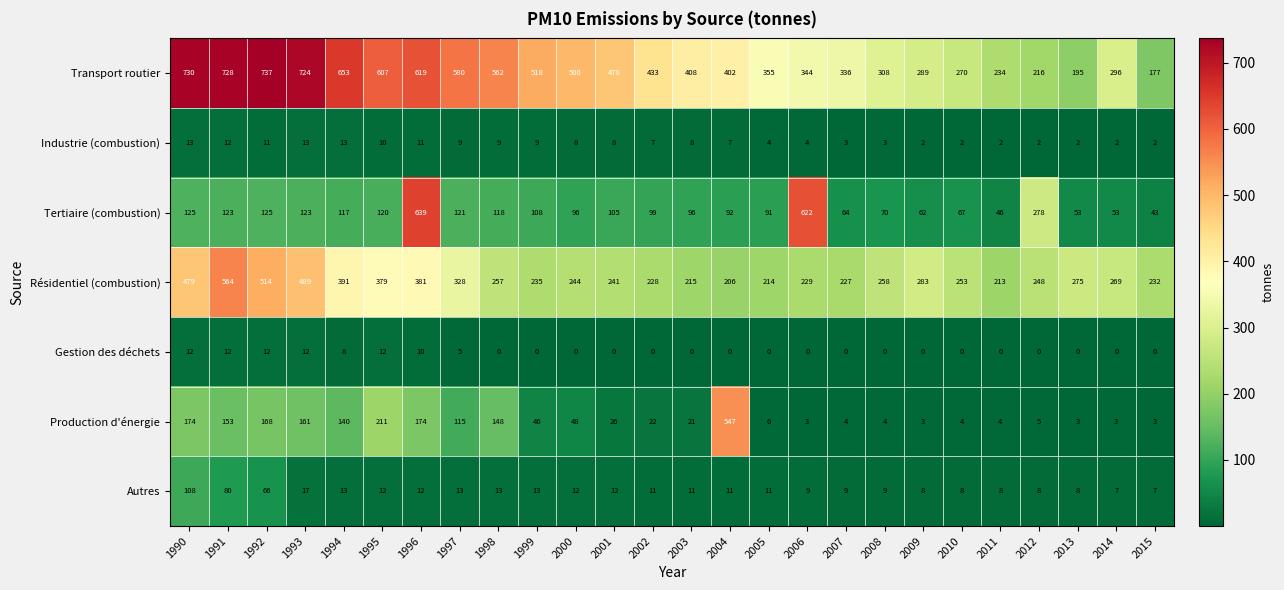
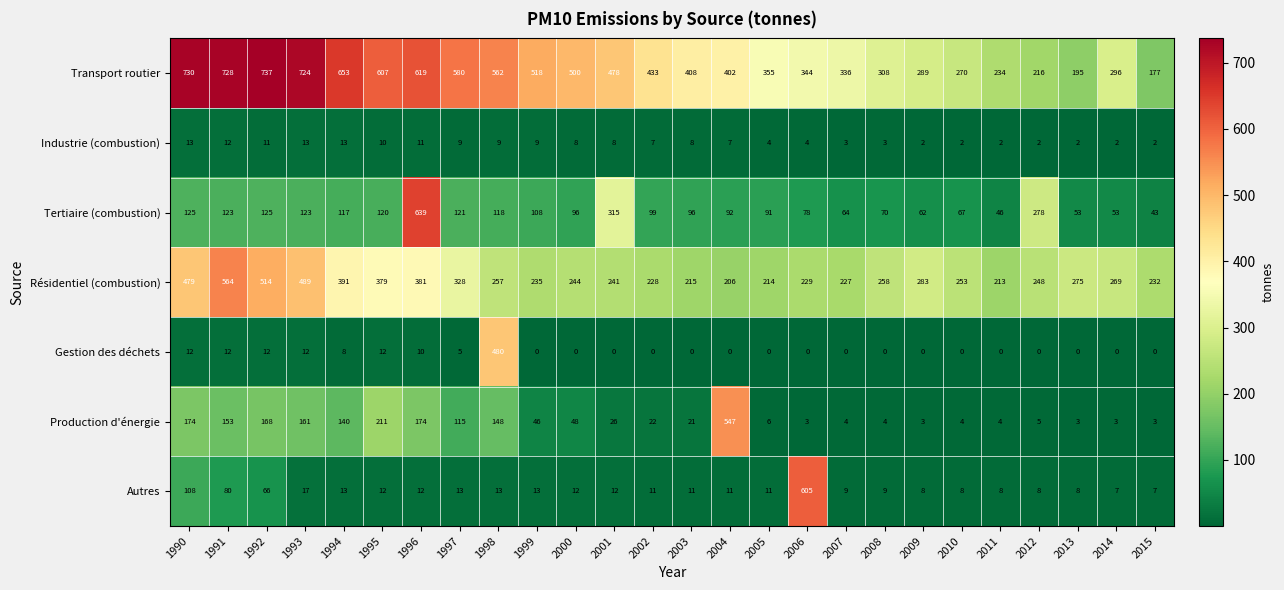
  {
    "Transport routier": {
      "1990": 730,
      "1991": 728,
      "1992": 737,
      "1993": 724,
      "1994": 653,
      "1995": 607,
      "1996": 619,
      "1997": 580,
      "1998": 562,
      "1999": 518,
      "2000": 500,
      "2001": 478,
      "2002": 433,
      "2003": 408,
      "2004": 402,
      "2005": 355,
      "2006": 344,
      "2007": 336,
      "2008": 308,
      "2009": 289,
      "2010": 270,
      "2011": 234,
      "2012": 216,
      "2013": 195,
      "2014": 296,
      "2015": 177
    },
    "Industrie (combustion)": {
      "1990": 13,
      "1991": 12,
      "1992": 11,
      "1993": 13,
      "1994": 13,
      "1995": 10,
      "1996": 11,
      "1997": 9,
      "1998": 9,
      "1999": 9,
      "2000": 8,
      "2001": 8,
      "2002": 7,
      "2003": 8,
      "2004": 7,
      "2005": 4,
      "2006": 4,
      "2007": 3,
      "2008": 3,
      "2009": 2,
      "2010": 2,
      "2011": 2,
      "2012": 2,
      "2013": 2,
      "2014": 2,
      "2015": 2
    },
    "Tertiaire (combustion)": {
      "1990": 125,
      "1991": 123,
      "1992": 125,
      "1993": 123,
      "1994": 117,
      "1995": 120,
      "1996": 639,
      "1997": 121,
      "1998": 118,
      "1999": 108,
      "2000": 96,
-     "2001": 105,
+     "2001": 315,
      "2002": 99,
      "2003": 96,
      "2004": 92,
      "2005": 91,
-     "2006": 622,
+     "2006": 78,
      "2007": 64,
      "2008": 70,
      "2009": 62,
      "2010": 67,
      "2011": 46,
      "2012": 278,
      "2013": 53,
      "2014": 53,
      "2015": 43
    },
    "Résidentiel (combustion)": {
      "1990": 479,
      "1991": 564,
      "1992": 514,
      "1993": 489,
      "1994": 391,
      "1995": 379,
      "1996": 381,
      "1997": 328,
      "1998": 257,
      "1999": 235,
      "2000": 244,
      "2001": 241,
      "2002": 228,
      "2003": 215,
      "2004": 206,
      "2005": 214,
      "2006": 229,
      "2007": 227,
      "2008": 258,
      "2009": 283,
      "2010": 253,
      "2011": 213,
      "2012": 248,
      "2013": 275,
      "2014": 269,
      "2015": 232
    },
    "Gestion des déchets": {
      "1990": 12,
      "1991": 12,
      "1992": 12,
      "1993": 12,
      "1994": 8,
      "1995": 12,
      "1996": 10,
      "1997": 5,
-     "1998": 0,
+     "1998": 480,
      "1999": 0,
      "2000": 0,
      "2001": 0,
      "2002": 0,
      "2003": 0,
      "2004": 0,
      "2005": 0,
      "2006": 0,
      "2007": 0,
      "2008": 0,
      "2009": 0,
      "2010": 0,
      "2011": 0,
      "2012": 0,
      "2013": 0,
      "2014": 0,
      "2015": 0
    },
    "Production d'énergie": {
      "1990": 174,
      "1991": 153,
      "1992": 168,
      "1993": 161,
      "1994": 140,
      "1995": 211,
      "1996": 174,
      "1997": 115,
      "1998": 148,
      "1999": 46,
      "2000": 48,
      "2001": 26,
      "2002": 22,
      "2003": 21,
      "2004": 547,
      "2005": 6,
      "2006": 3,
      "2007": 4,
      "2008": 4,
      "2009": 3,
      "2010": 4,
      "2011": 4,
      "2012": 5,
      "2013": 3,
      "2014": 3,
      "2015": 3
    },
    "Autres": {
      "1990": 108,
      "1991": 80,
      "1992": 66,
      "1993": 17,
      "1994": 13,
      "1995": 12,
      "1996": 12,
      "1997": 13,
      "1998": 13,
      "1999": 13,
      "2000": 12,
      "2001": 12,
      "2002": 11,
      "2003": 11,
      "2004": 11,
      "2005": 11,
-     "2006": 9,
+     "2006": 605,
      "2007": 9,
      "2008": 9,
      "2009": 8,
      "2010": 8,
      "2011": 8,
      "2012": 8,
      "2013": 8,
      "2014": 7,
      "2015": 7
    }
  }
